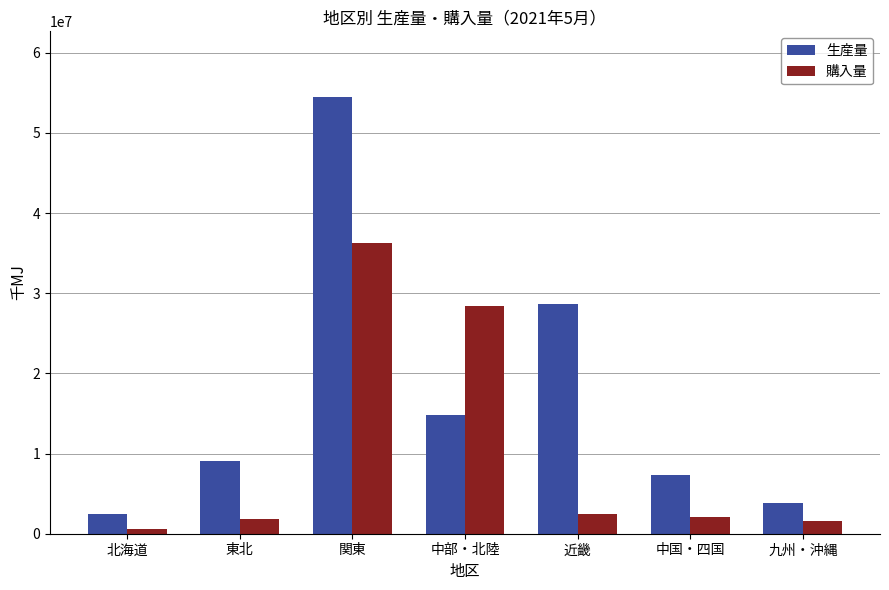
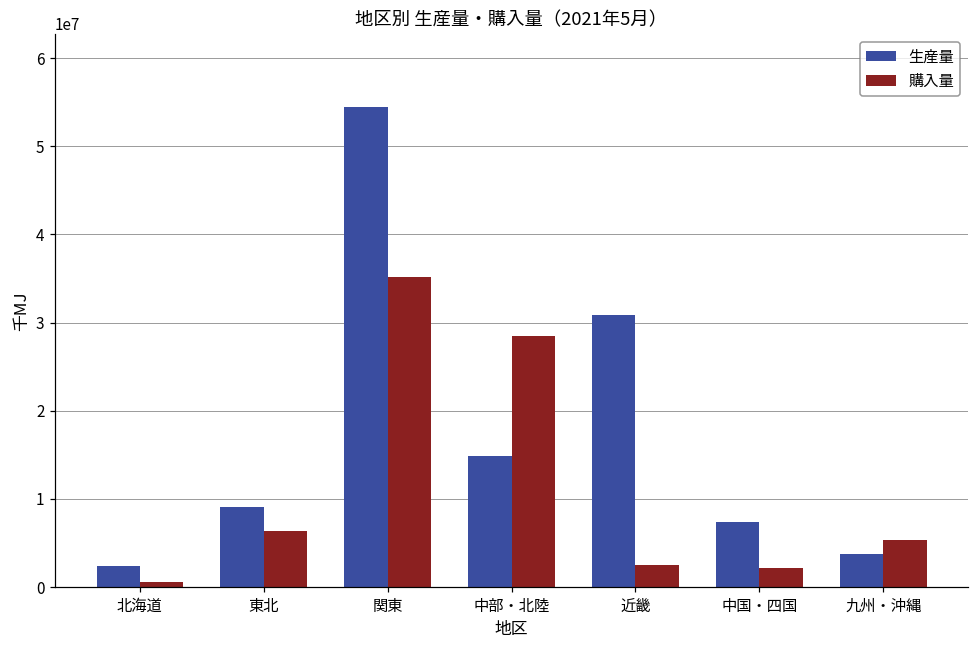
  {
    "生産量": {
      "北海道": 2000000,
      "東北": 9000000,
      "関東": 55000000,
      "中部・北陸": 15000000,
-     "近畿": 29000000,
+     "近畿": 31000000,
      "中国・四国": 7000000,
      "九州・沖縄": 4000000
    },
    "購入量": {
      "北海道": 1000000,
-     "東北": 2000000,
-     "関東": 36000000,
+     "東北": 6000000,
+     "関東": 35000000,
      "中部・北陸": 28000000,
      "近畿": 2000000,
      "中国・四国": 2000000,
-     "九州・沖縄": 2000000
+     "九州・沖縄": 5000000
    }
  }
